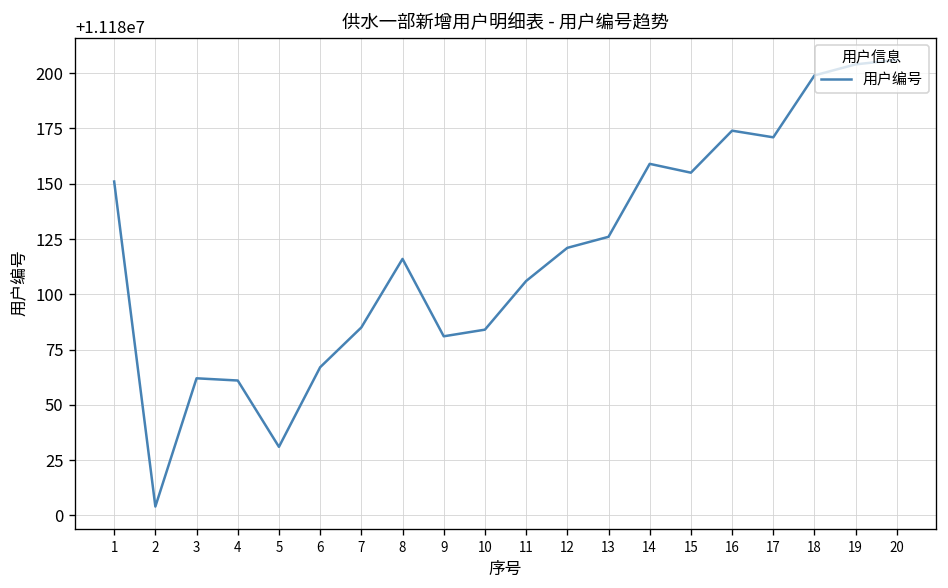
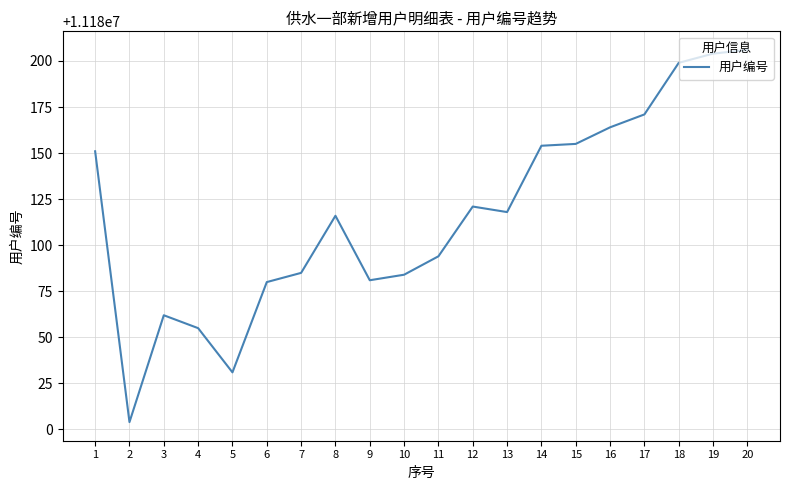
  {
    "1": 11180151,
    "2": 11180004,
    "3": 11180062,
-   "4": 11180061,
+   "4": 11180055,
    "5": 11180031,
-   "6": 11180067,
+   "6": 11180080,
    "7": 11180085,
    "8": 11180116,
    "9": 11180081,
    "10": 11180084,
-   "11": 11180106,
+   "11": 11180094,
    "12": 11180121,
-   "13": 11180126,
-   "14": 11180159,
+   "13": 11180118,
+   "14": 11180154,
    "15": 11180155,
-   "16": 11180174,
+   "16": 11180164,
    "17": 11180171,
    "18": 11180199
  }
